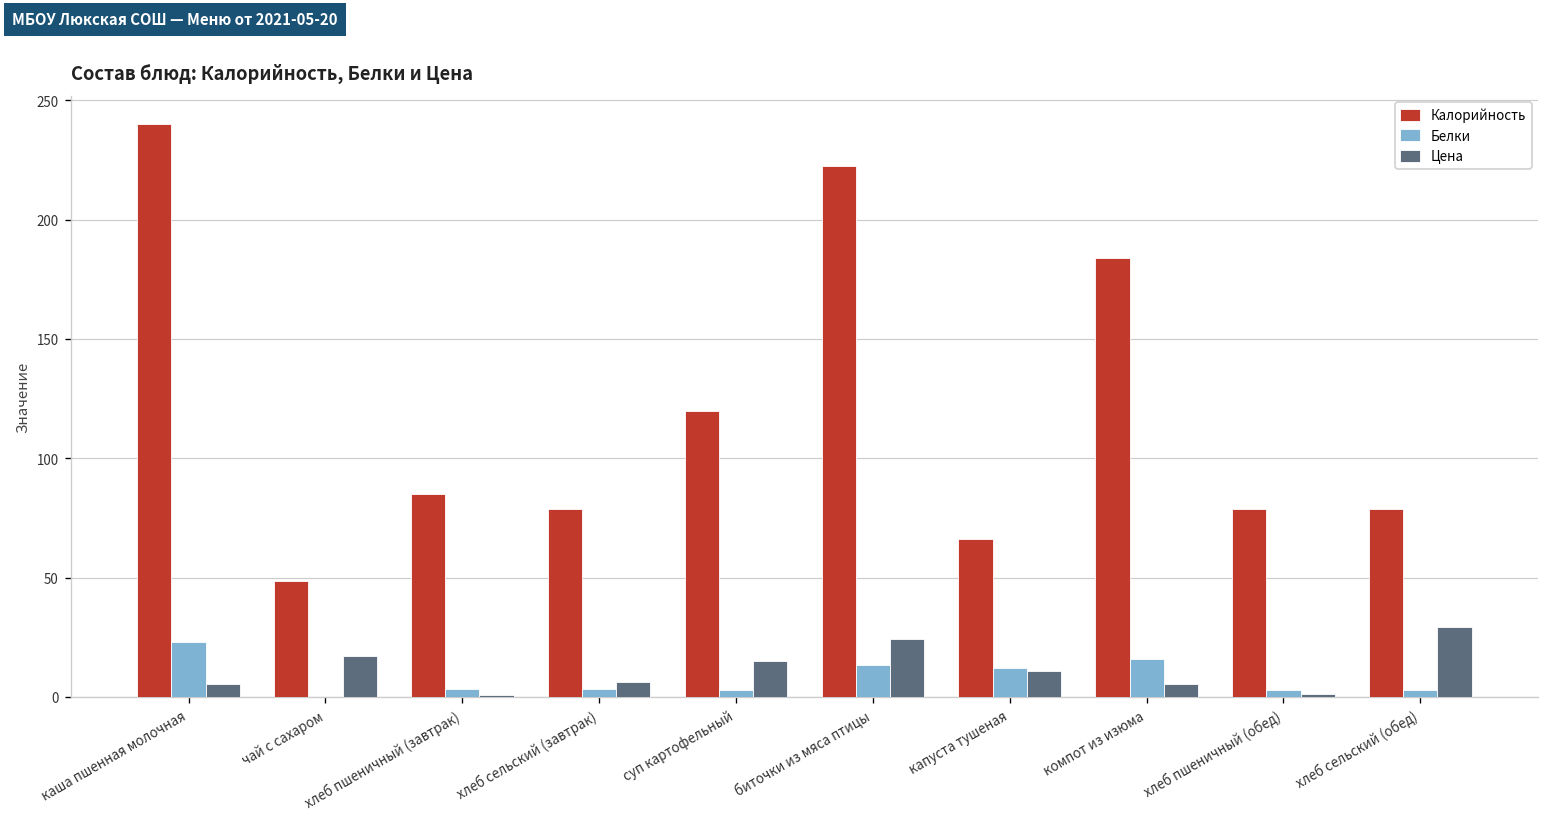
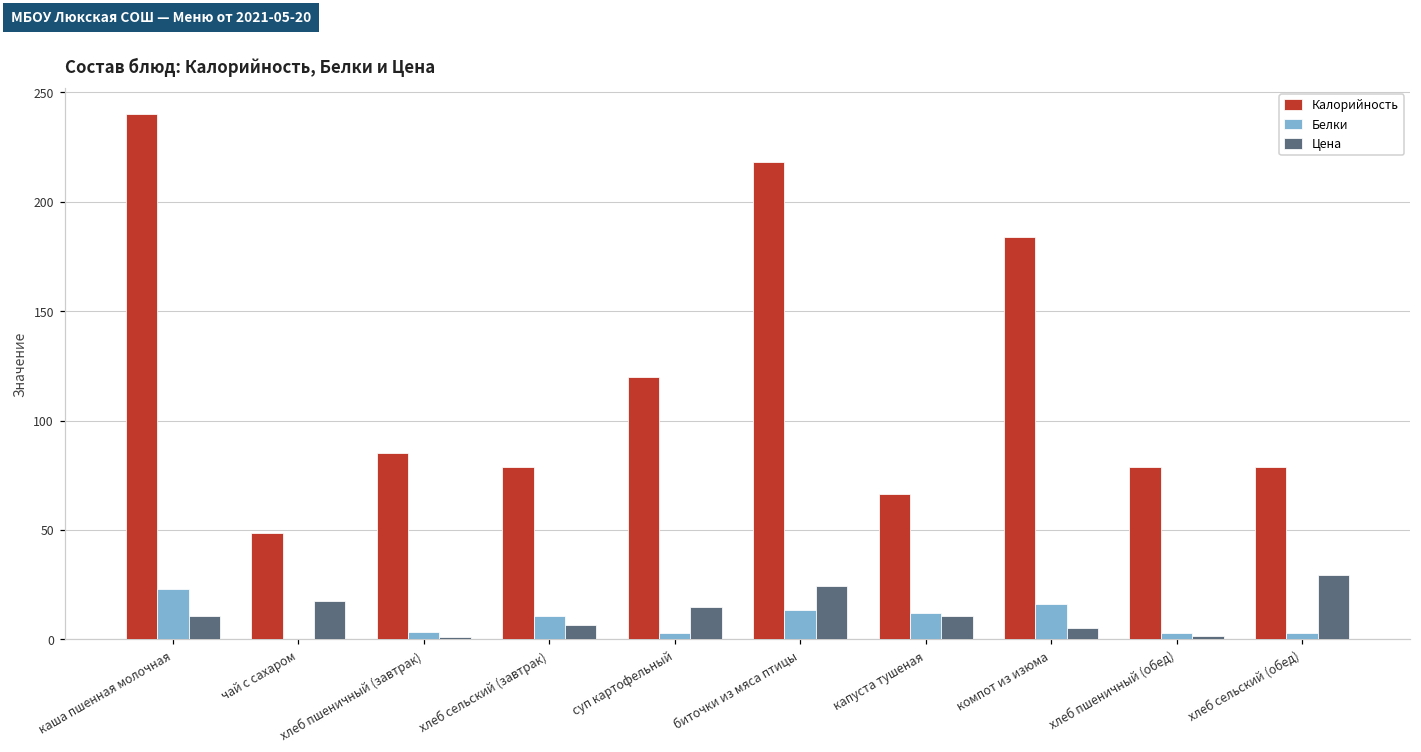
  {
    "Калорийность": {
      "каша пшенная молочная": 240,
      "чай с сахаром": 49,
      "хлеб пшеничный (завтрак)": 85,
      "хлеб сельский (завтрак)": 79,
      "суп картофельный": 120,
-     "биточки из мяса птицы": 222,
+     "биточки из мяса птицы": 218,
      "капуста тушеная": 66,
      "компот из изюма": 184,
      "хлеб пшеничный (обед)": 79,
      "хлеб сельский (обед)": 79
    },
    "Белки": {
      "каша пшенная молочная": 23,
      "хлеб пшеничный (завтрак)": 3,
-     "хлеб сельский (завтрак)": 3,
+     "хлеб сельский (завтрак)": 11,
      "суп картофельный": 3,
      "биточки из мяса птицы": 13,
      "капуста тушеная": 12,
      "компот из изюма": 16,
      "хлеб пшеничный (обед)": 3,
      "хлеб сельский (обед)": 3
    },
    "Цена": {
-     "каша пшенная молочная": 6,
+     "каша пшенная молочная": 11,
      "чай с сахаром": 17,
      "хлеб сельский (завтрак)": 7,
      "суп картофельный": 15,
      "биточки из мяса птицы": 24,
      "капуста тушеная": 11,
      "компот из изюма": 5,
      "хлеб пшеничный (обед)": 1,
      "хлеб сельский (обед)": 30
    }
  }
